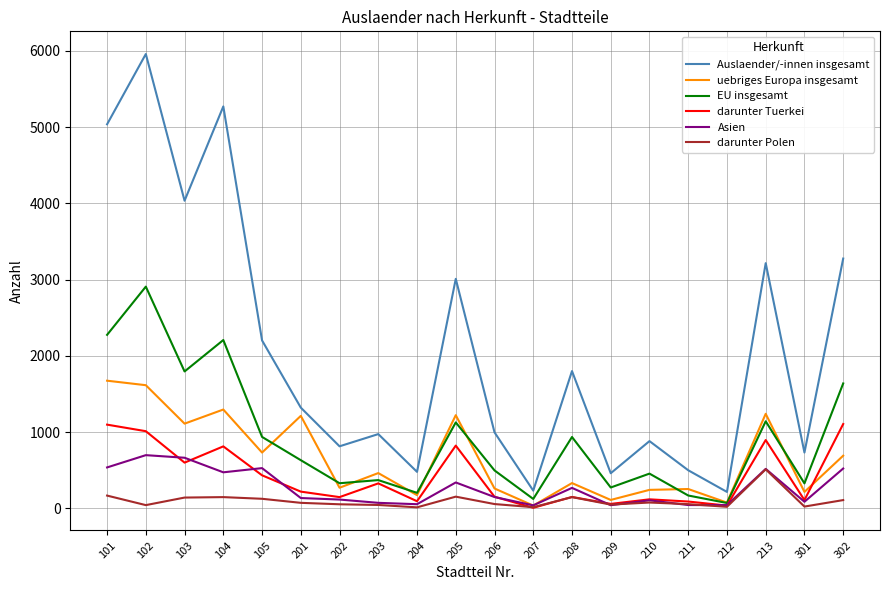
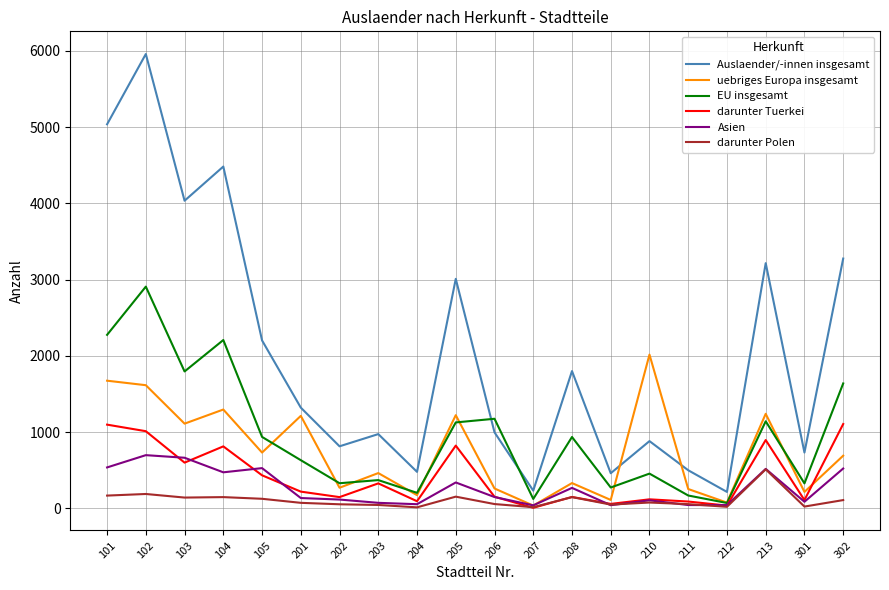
  {
    "Auslaender/-innen insgesamt": {
      "101": 5000,
      "102": 6000,
      "103": 4000,
-     "104": 5300,
+     "104": 4500,
      "105": 2200,
      "201": 1300,
      "202": 800,
      "203": 1000,
      "204": 500,
      "205": 3000,
      "206": 1000,
      "207": 200,
      "208": 1800,
      "209": 500,
      "210": 900,
      "211": 500,
      "212": 200,
      "213": 3200,
      "301": 700,
      "302": 3300
    },
    "uebriges Europa insgesamt": {
      "101": 1700,
      "102": 1600,
      "103": 1100,
      "104": 1300,
      "105": 700,
      "201": 1200,
      "202": 300,
      "203": 500,
      "205": 1200,
      "206": 300,
      "208": 300,
      "209": 100,
-     "210": 200,
+     "210": 2000,
      "211": 300,
      "213": 1200,
      "301": 200,
      "302": 700
    },
    "EU insgesamt": {
      "101": 2300,
      "102": 2900,
      "103": 1800,
      "104": 2200,
      "105": 900,
      "201": 600,
      "202": 300,
      "203": 400,
      "205": 1100,
-     "206": 500,
+     "206": 1200,
      "207": 100,
      "208": 900,
      "209": 300,
      "210": 500,
      "211": 200,
      "213": 1100,
      "301": 300,
      "302": 1600
    },
    "darunter Tuerkei": {
      "101": 1100,
      "102": 1000,
      "103": 600,
      "104": 800,
      "105": 400,
      "201": 200,
      "203": 300,
      "204": 100,
      "205": 800,
      "211": 100,
      "213": 900,
      "302": 1100
    },
    "Asien": {
      "101": 500,
      "102": 700,
      "103": 700,
      "104": 500,
      "105": 500,
      "201": 100,
      "204": 100,
      "205": 300,
      "208": 300,
      "302": 500
    },
    "darunter Polen": {
      "101": 200,
-     "102": 0,
+     "102": 200,
      "103": 100,
      "104": 100,
      "105": 100,
      "201": 100,
      "202": 100,
      "204": 0,
      "205": 200,
      "206": 100,
      "301": 0,
      "302": 100
    }
  }
